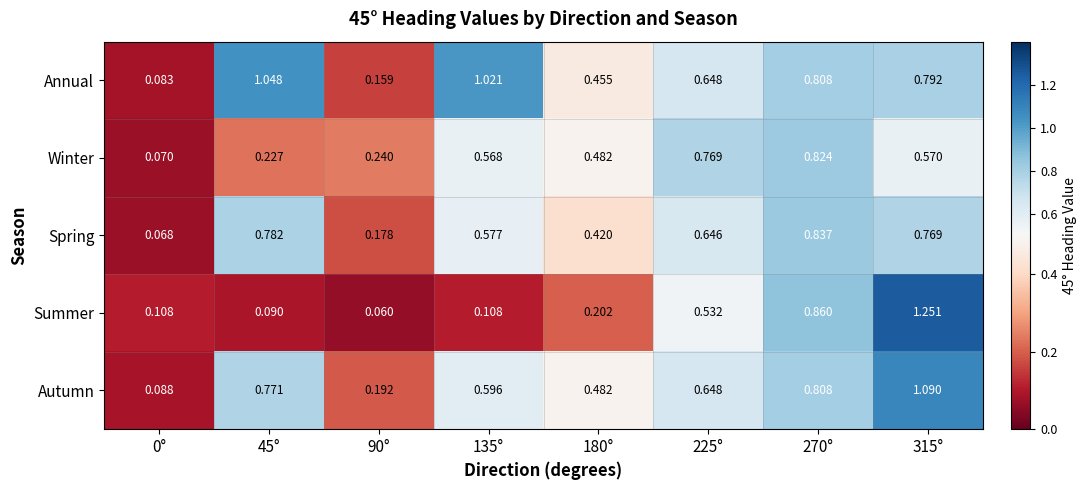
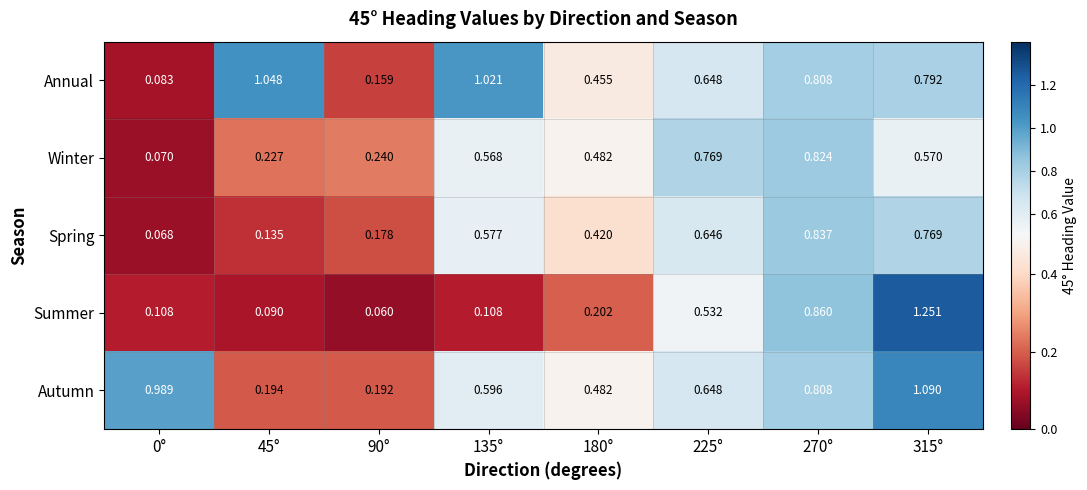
  {
    "Annual": {
      "0°": 0.083,
      "45°": 1.048,
      "90°": 0.159,
      "135°": 1.021,
      "180°": 0.455,
      "225°": 0.648,
      "270°": 0.808,
      "315°": 0.792
    },
    "Winter": {
      "0°": 0.070,
      "45°": 0.227,
      "90°": 0.240,
      "135°": 0.568,
      "180°": 0.482,
      "225°": 0.769,
      "270°": 0.824,
      "315°": 0.570
    },
    "Spring": {
      "0°": 0.068,
-     "45°": 0.782,
+     "45°": 0.135,
      "90°": 0.178,
      "135°": 0.577,
      "180°": 0.420,
      "225°": 0.646,
      "270°": 0.837,
      "315°": 0.769
    },
    "Summer": {
      "0°": 0.108,
      "45°": 0.090,
      "90°": 0.060,
      "135°": 0.108,
      "180°": 0.202,
      "225°": 0.532,
      "270°": 0.860,
      "315°": 1.251
    },
    "Autumn": {
-     "0°": 0.088,
-     "45°": 0.771,
+     "0°": 0.989,
+     "45°": 0.194,
      "90°": 0.192,
      "135°": 0.596,
      "180°": 0.482,
      "225°": 0.648,
      "270°": 0.808,
      "315°": 1.090
    }
  }
